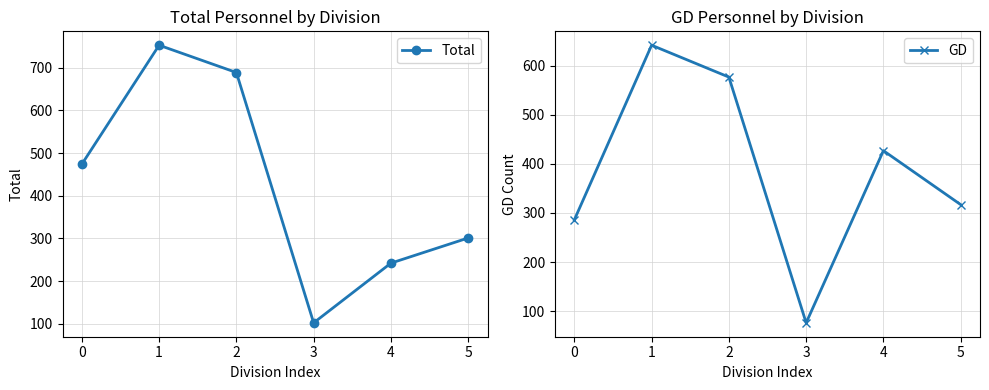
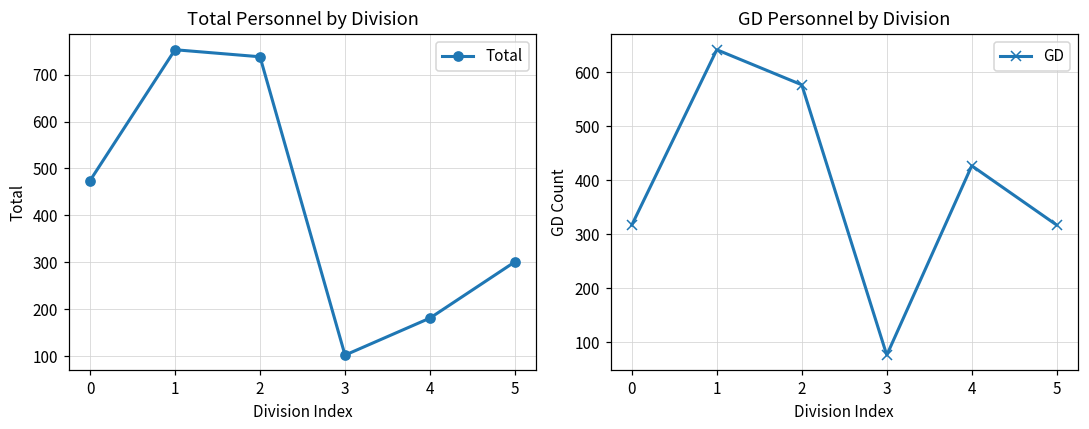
  {
    "Total Personnel by Division": {
      "0": 470,
      "1": 750,
-     "2": 690,
+     "2": 740,
      "3": 100,
-     "4": 240,
+     "4": 180,
      "5": 300
    },
    "GD Personnel by Division": {
-     "0": 290,
+     "0": 320,
      "1": 640,
      "2": 580,
      "3": 80,
      "4": 430,
      "5": 320
    }
  }
